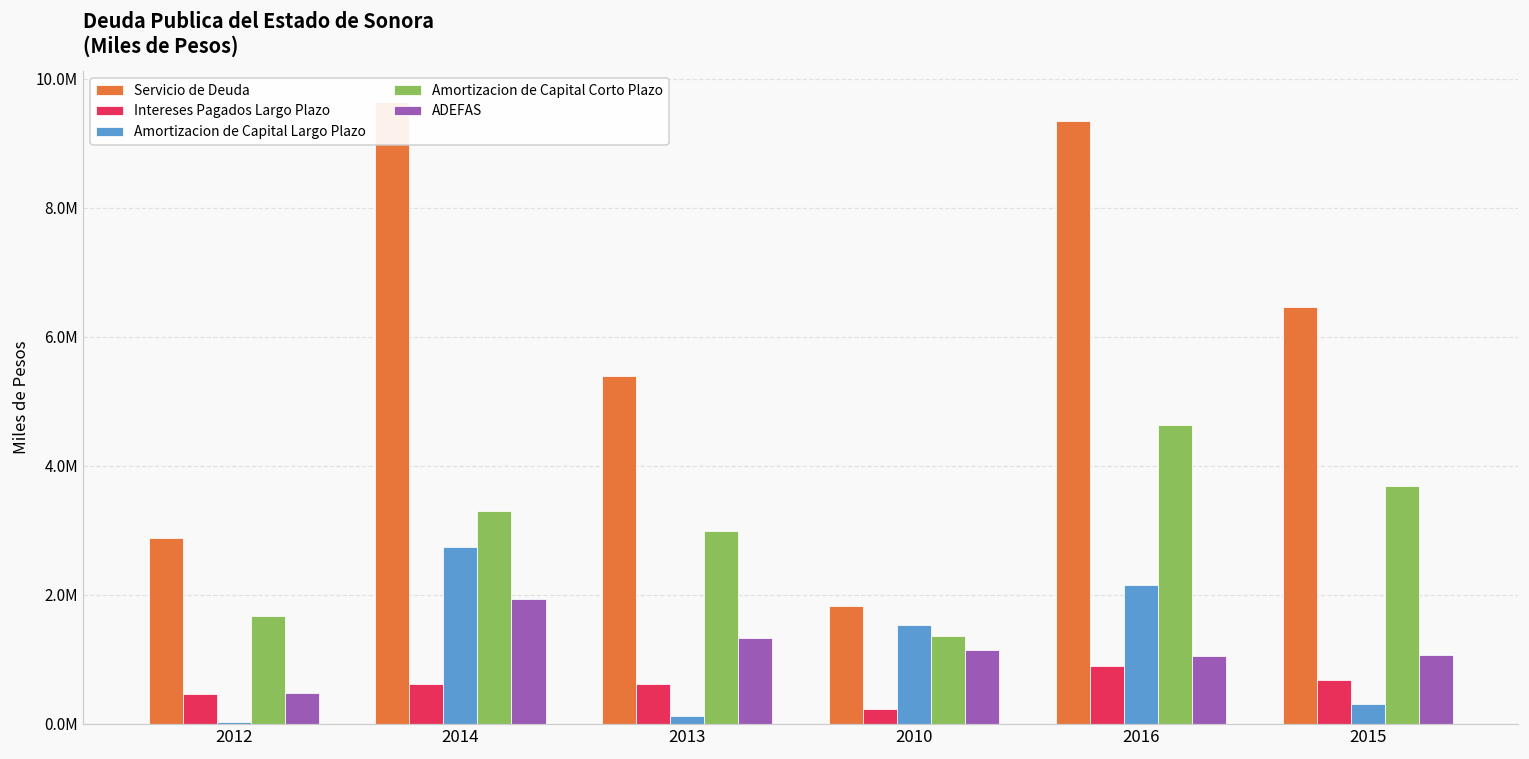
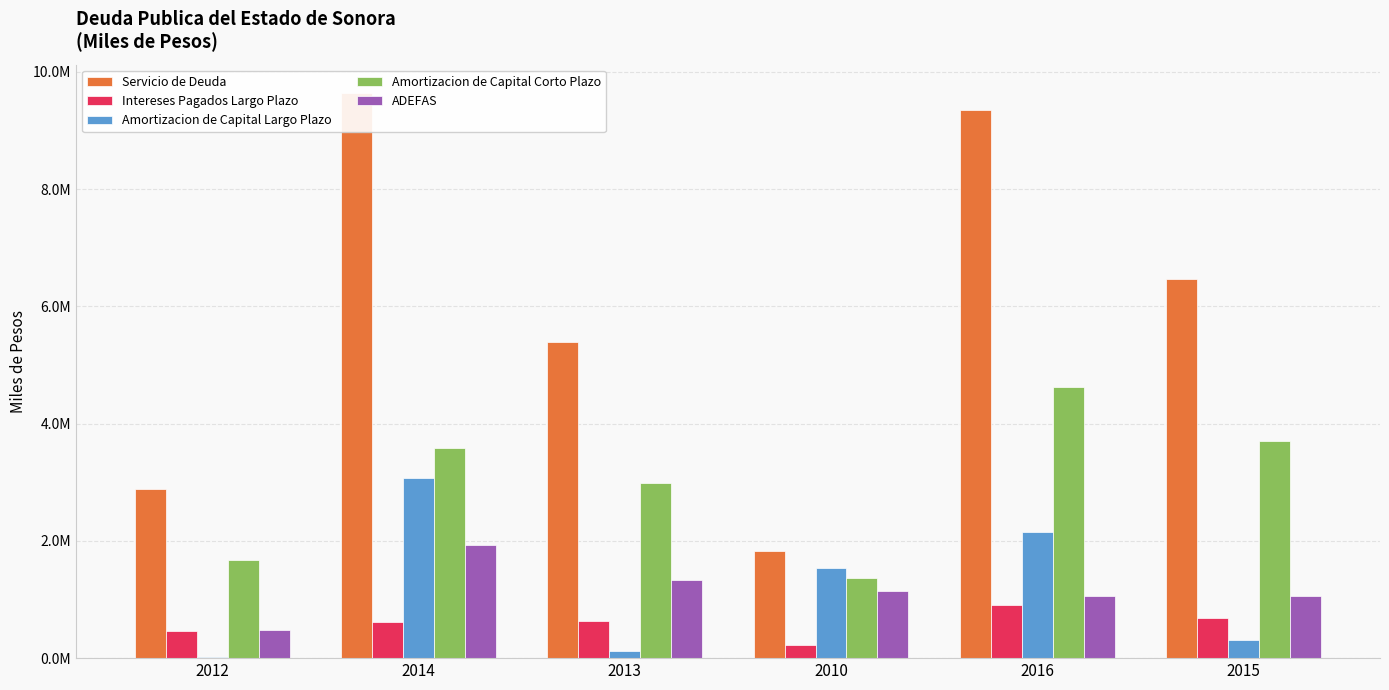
  {
    "Servicio de Deuda": {
      "2012": 2900000,
      "2013": 5400000,
      "2010": 1800000,
      "2016": 9300000,
      "2015": 6500000
    },
    "Intereses Pagados Largo Plazo": {
      "2012": 500000,
      "2014": 600000,
      "2013": 600000,
      "2010": 200000,
      "2016": 900000,
      "2015": 700000
    },
    "Amortizacion de Capital Largo Plazo": {
-     "2014": 2700000,
+     "2014": 3100000,
      "2013": 100000,
      "2010": 1500000,
      "2016": 2200000,
      "2015": 300000
    },
    "Amortizacion de Capital Corto Plazo": {
      "2012": 1700000,
-     "2014": 3300000,
+     "2014": 3600000,
      "2013": 3000000,
      "2010": 1400000,
      "2016": 4600000,
      "2015": 3700000
    },
    "ADEFAS": {
      "2012": 500000,
      "2014": 1900000,
      "2013": 1300000,
      "2010": 1100000,
      "2016": 1100000,
      "2015": 1100000
    }
  }
